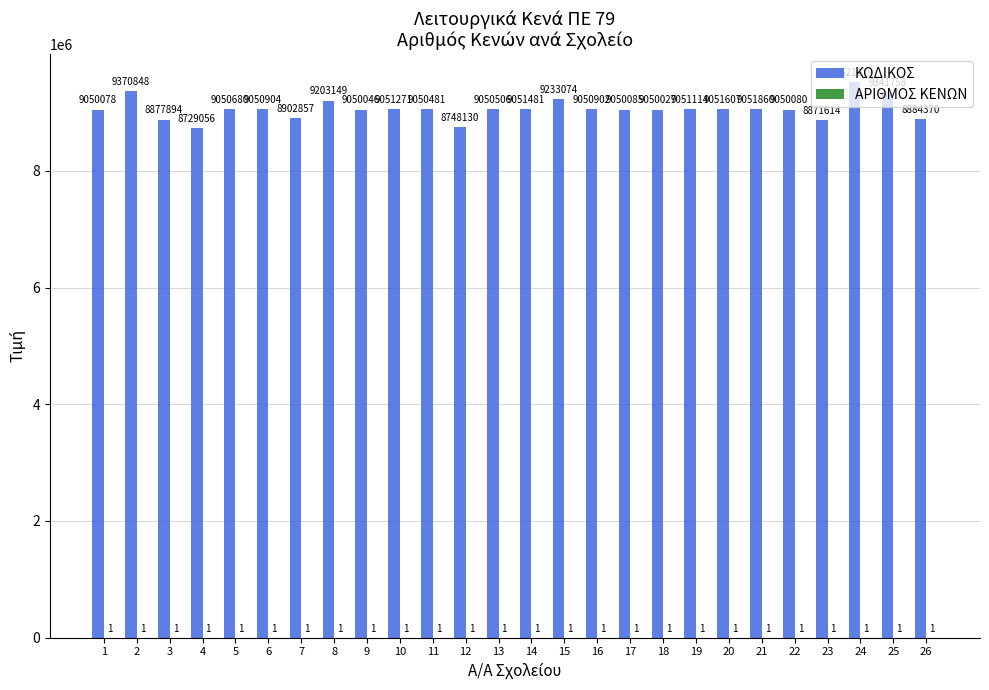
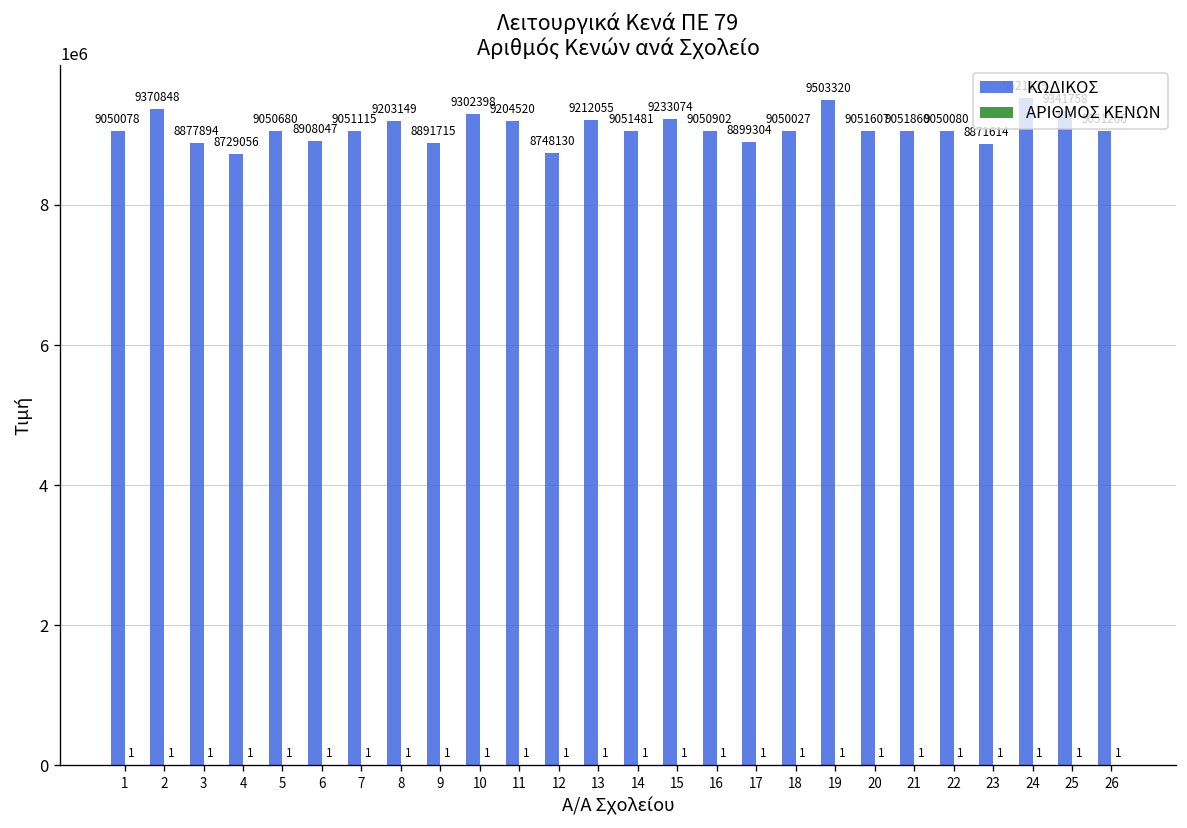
  {
    "ΚΩΔΙΚΟΣ": {
      "1": 9050078,
      "2": 9370848,
      "3": 8877894,
      "4": 8729056,
      "5": 9050680,
-     "6": 9050904,
-     "7": 8902857,
+     "6": 8908047,
+     "7": 9051115,
      "8": 9203149,
-     "9": 9050046,
-     "10": 9051271,
-     "11": 9050481,
+     "9": 8891715,
+     "10": 9302398,
+     "11": 9204520,
      "12": 8748130,
-     "13": 9050506,
+     "13": 9212055,
      "14": 9051481,
      "15": 9233074,
      "16": 9050902,
-     "17": 9050085,
+     "17": 8899304,
      "18": 9050027,
-     "19": 9051114,
+     "19": 9503320,
      "20": 9051607,
      "21": 9051860,
      "22": 9050080,
-     "26": 8900000
+     "26": 9100000
    },
    "ΑΡΙΘΜΟΣ ΚΕΝΩΝ": {
      "1": 1,
      "2": 1,
      "3": 1,
      "4": 1,
      "5": 1,
      "6": 1,
      "7": 1,
      "8": 1,
      "9": 1,
      "10": 1,
      "11": 1,
      "12": 1,
      "13": 1,
      "14": 1,
      "15": 1,
      "16": 1,
      "17": 1,
      "18": 1,
      "19": 1,
      "20": 1,
      "21": 1,
      "22": 1,
      "23": 1,
      "24": 1,
      "25": 1,
      "26": 1
    }
  }
